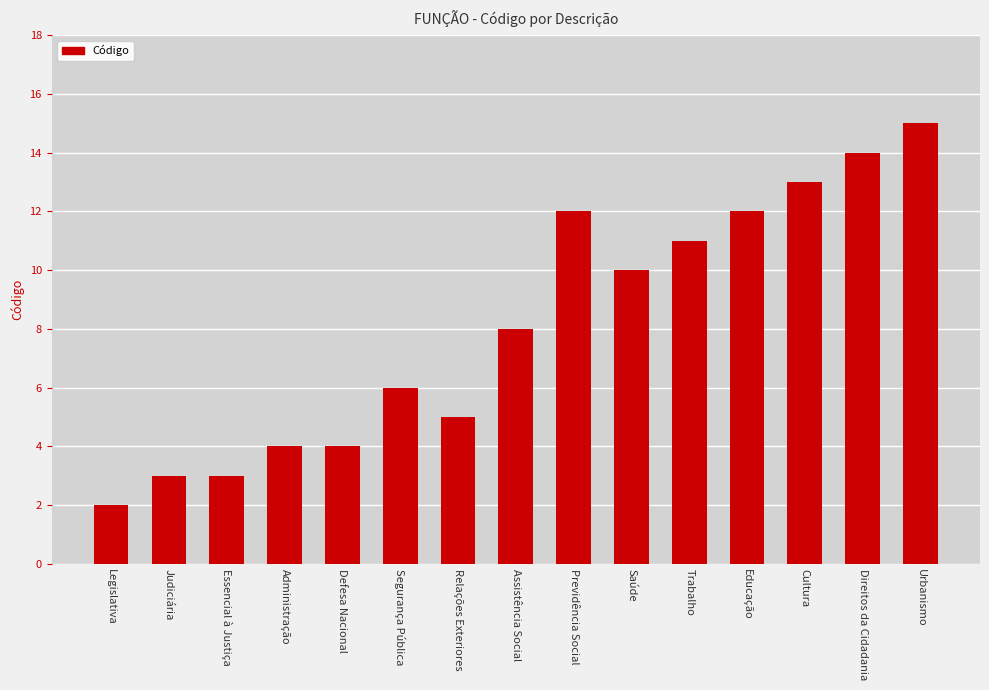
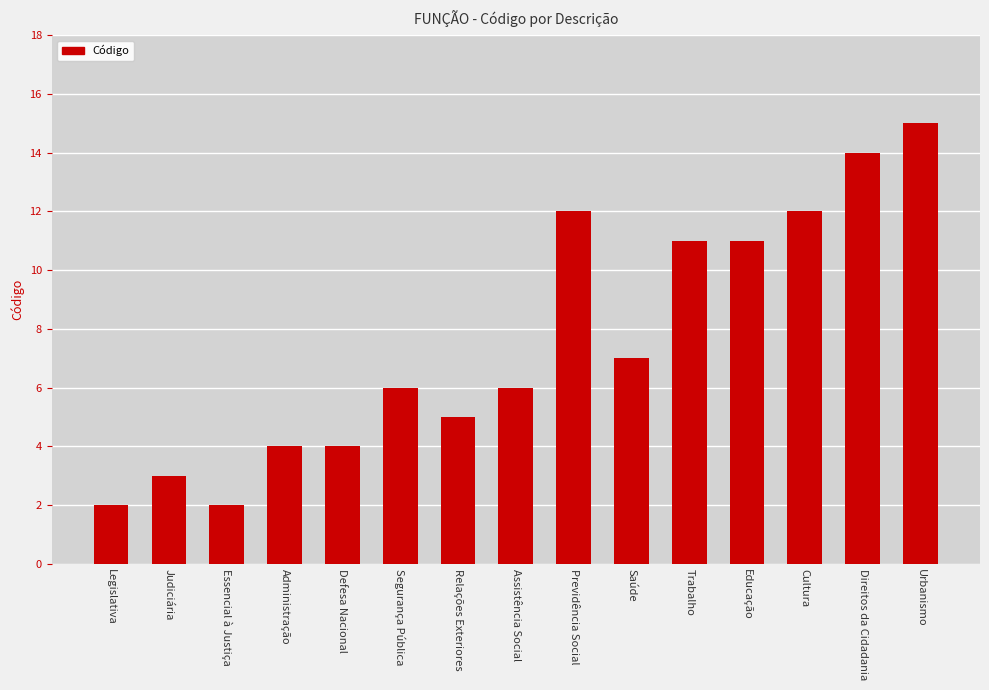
  {
    "Legislativa": 2,
    "Judiciária": 3,
-   "Essencial à Justiça": 3,
+   "Essencial à Justiça": 2,
    "Administração": 4,
    "Defesa Nacional": 4,
    "Segurança Pública": 6,
    "Relações Exteriores": 5,
-   "Assistência Social": 8,
+   "Assistência Social": 6,
    "Previdência Social": 12,
-   "Saúde": 10,
+   "Saúde": 7,
    "Trabalho": 11,
-   "Educação": 12,
-   "Cultura": 13,
+   "Educação": 11,
+   "Cultura": 12,
    "Direitos da Cidadania": 14,
    "Urbanismo": 15
  }
